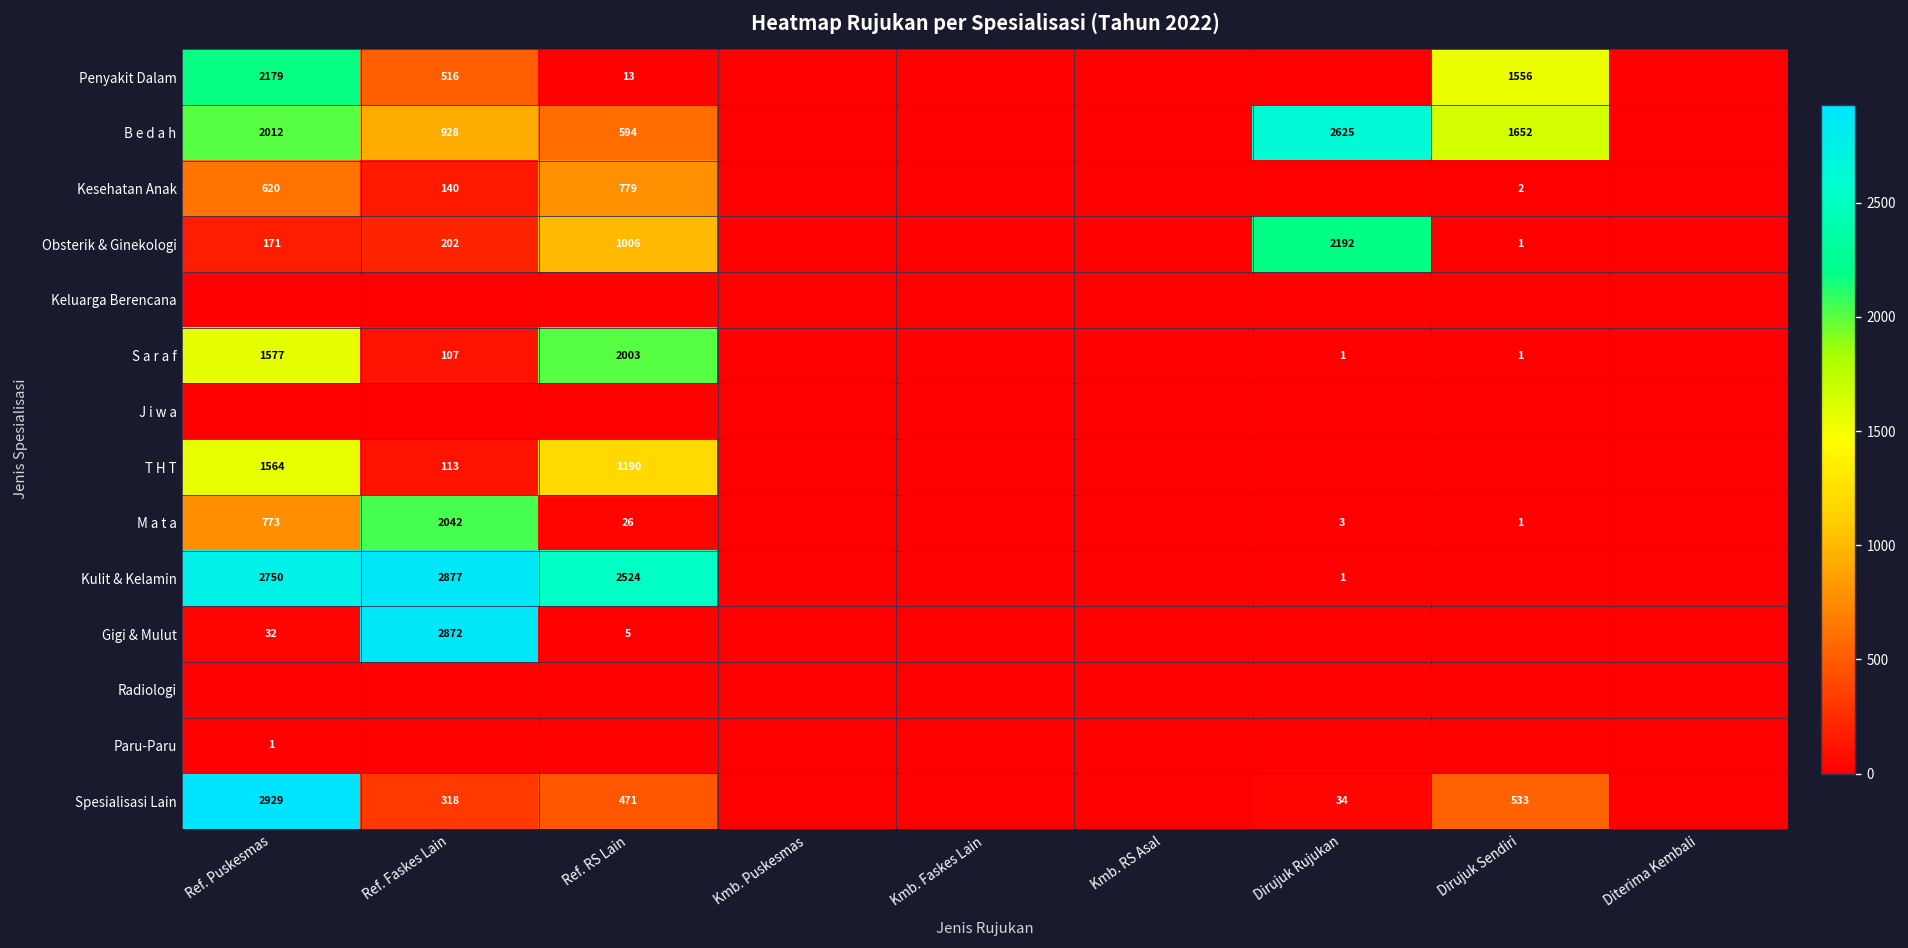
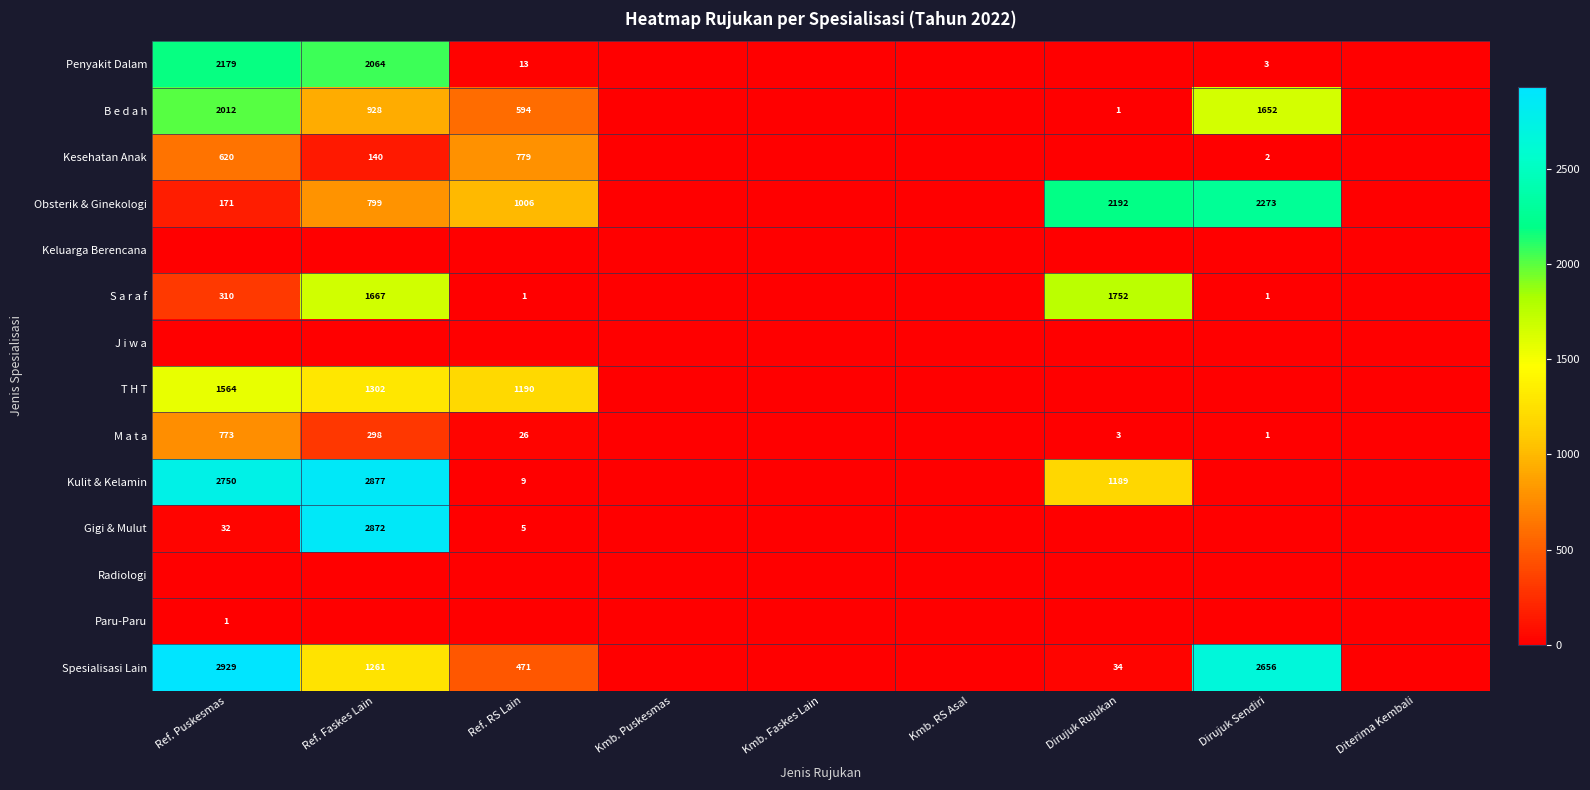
  {
    "Penyakit Dalam": {
      "Ref. Puskesmas": 2179,
-     "Ref. Faskes Lain": 516,
+     "Ref. Faskes Lain": 2064,
      "Ref. RS Lain": 13,
-     "Dirujuk Sendiri": 1556
+     "Dirujuk Sendiri": 3
    },
    "B e d a h": {
      "Ref. Puskesmas": 2012,
      "Ref. Faskes Lain": 928,
      "Ref. RS Lain": 594,
-     "Dirujuk Rujukan": 2625,
+     "Dirujuk Rujukan": 1,
      "Dirujuk Sendiri": 1652
    },
    "Kesehatan Anak": {
      "Ref. Puskesmas": 620,
      "Ref. Faskes Lain": 140,
      "Ref. RS Lain": 779,
      "Dirujuk Sendiri": 2
    },
    "Obsterik & Ginekologi": {
      "Ref. Puskesmas": 171,
-     "Ref. Faskes Lain": 202,
+     "Ref. Faskes Lain": 799,
      "Ref. RS Lain": 1006,
      "Dirujuk Rujukan": 2192,
-     "Dirujuk Sendiri": 1
+     "Dirujuk Sendiri": 2273
    },
    "S a r a f": {
-     "Ref. Puskesmas": 1577,
-     "Ref. Faskes Lain": 107,
-     "Ref. RS Lain": 2003,
-     "Dirujuk Rujukan": 1,
+     "Ref. Puskesmas": 310,
+     "Ref. Faskes Lain": 1667,
+     "Ref. RS Lain": 1,
+     "Dirujuk Rujukan": 1752,
      "Dirujuk Sendiri": 1
    },
    "T H T": {
      "Ref. Puskesmas": 1564,
-     "Ref. Faskes Lain": 113,
+     "Ref. Faskes Lain": 1302,
      "Ref. RS Lain": 1190
    },
    "M a t a": {
      "Ref. Puskesmas": 773,
-     "Ref. Faskes Lain": 2042,
+     "Ref. Faskes Lain": 298,
      "Ref. RS Lain": 26,
      "Dirujuk Rujukan": 3,
      "Dirujuk Sendiri": 1
    },
    "Kulit & Kelamin": {
      "Ref. Puskesmas": 2750,
      "Ref. Faskes Lain": 2877,
-     "Ref. RS Lain": 2524,
-     "Dirujuk Rujukan": 1
+     "Ref. RS Lain": 9,
+     "Dirujuk Rujukan": 1189
    },
    "Gigi & Mulut": {
      "Ref. Puskesmas": 32,
      "Ref. Faskes Lain": 2872,
      "Ref. RS Lain": 5
    },
    "Paru-Paru": {
      "Ref. Puskesmas": 1
    },
    "Spesialisasi Lain": {
      "Ref. Puskesmas": 2929,
-     "Ref. Faskes Lain": 318,
+     "Ref. Faskes Lain": 1261,
      "Ref. RS Lain": 471,
      "Dirujuk Rujukan": 34,
-     "Dirujuk Sendiri": 533
+     "Dirujuk Sendiri": 2656
    }
  }
